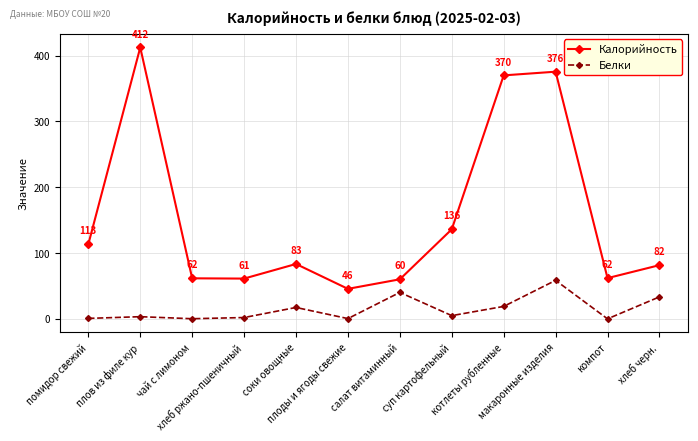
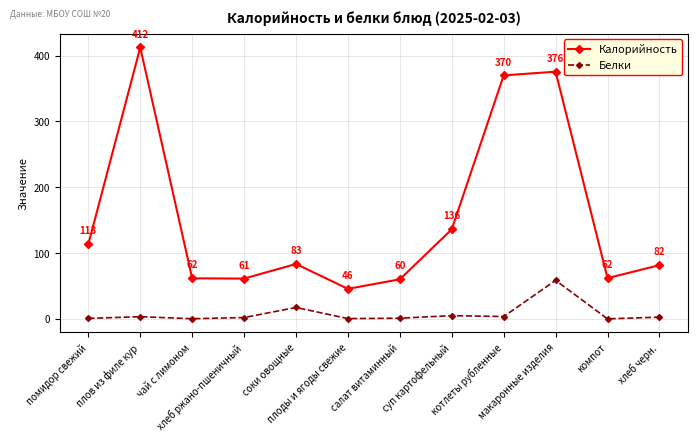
  {
    "Калорийность": {
      "помидор свежий": 113,
      "плов из филе кур": 412,
      "чай с лимоном": 62,
      "хлеб ржано-пшеничный": 61,
      "соки овощные": 83,
      "плоды и ягоды свежие": 46,
      "салат витаминный": 60,
      "суп картофельный": 136,
      "котлеты рубленные": 370,
      "компот": 62,
      "хлеб черн.": 82
    },
    "Белки": {
      "помидор свежий": 0,
      "плов из филе кур": 0,
      "чай с лимоном": 0,
      "хлеб ржано-пшеничный": 0,
      "соки овощные": 20,
      "плоды и ягоды свежие": 0,
-     "салат витаминный": 40,
+     "салат витаминный": 0,
      "суп картофельный": 0,
-     "котлеты рубленные": 20,
+     "котлеты рубленные": 0,
      "макаронные изделия": 60,
      "компот": 0,
-     "хлеб черн.": 30
+     "хлеб черн.": 0
    }
  }
